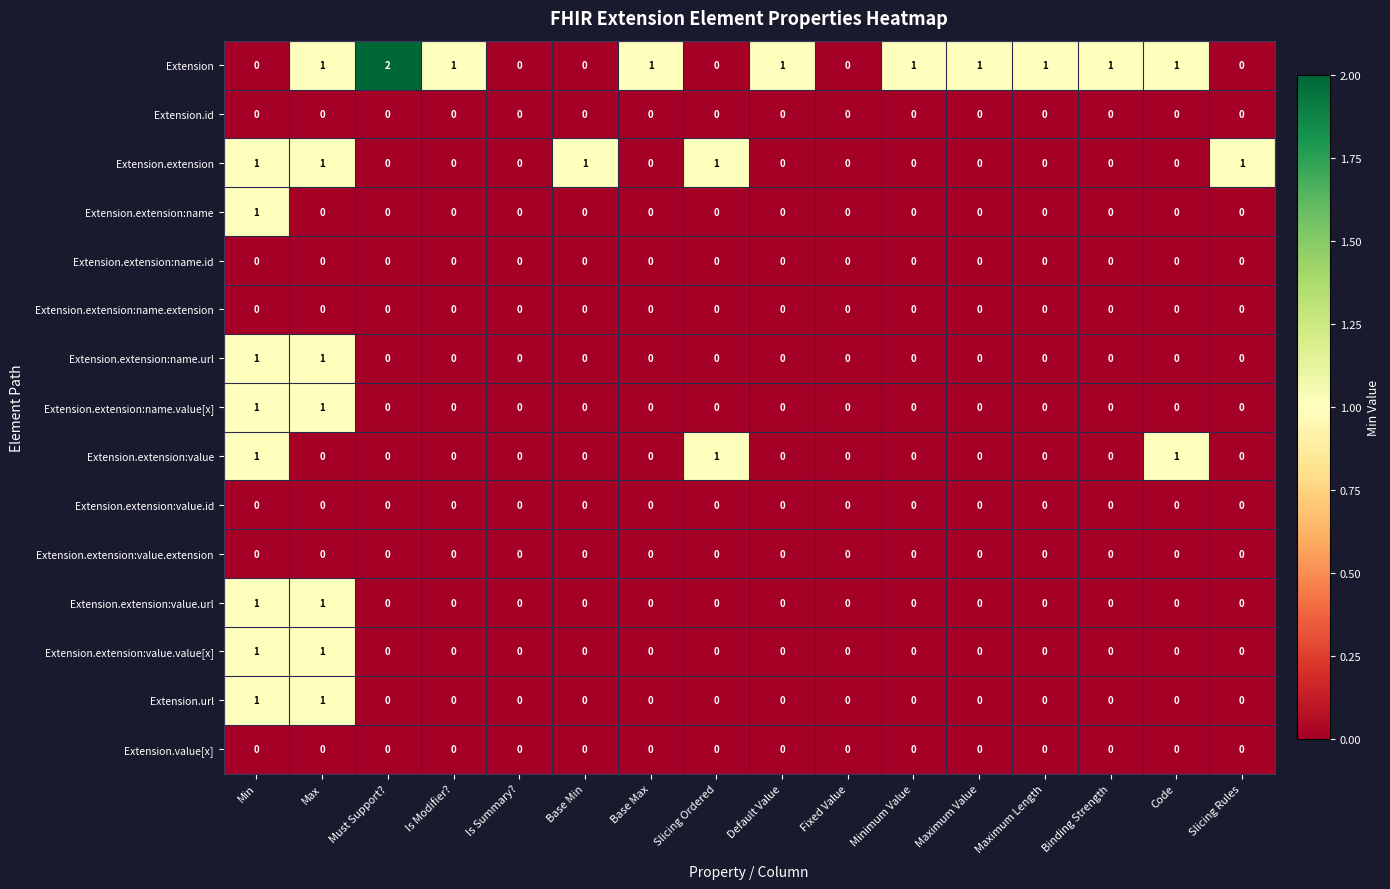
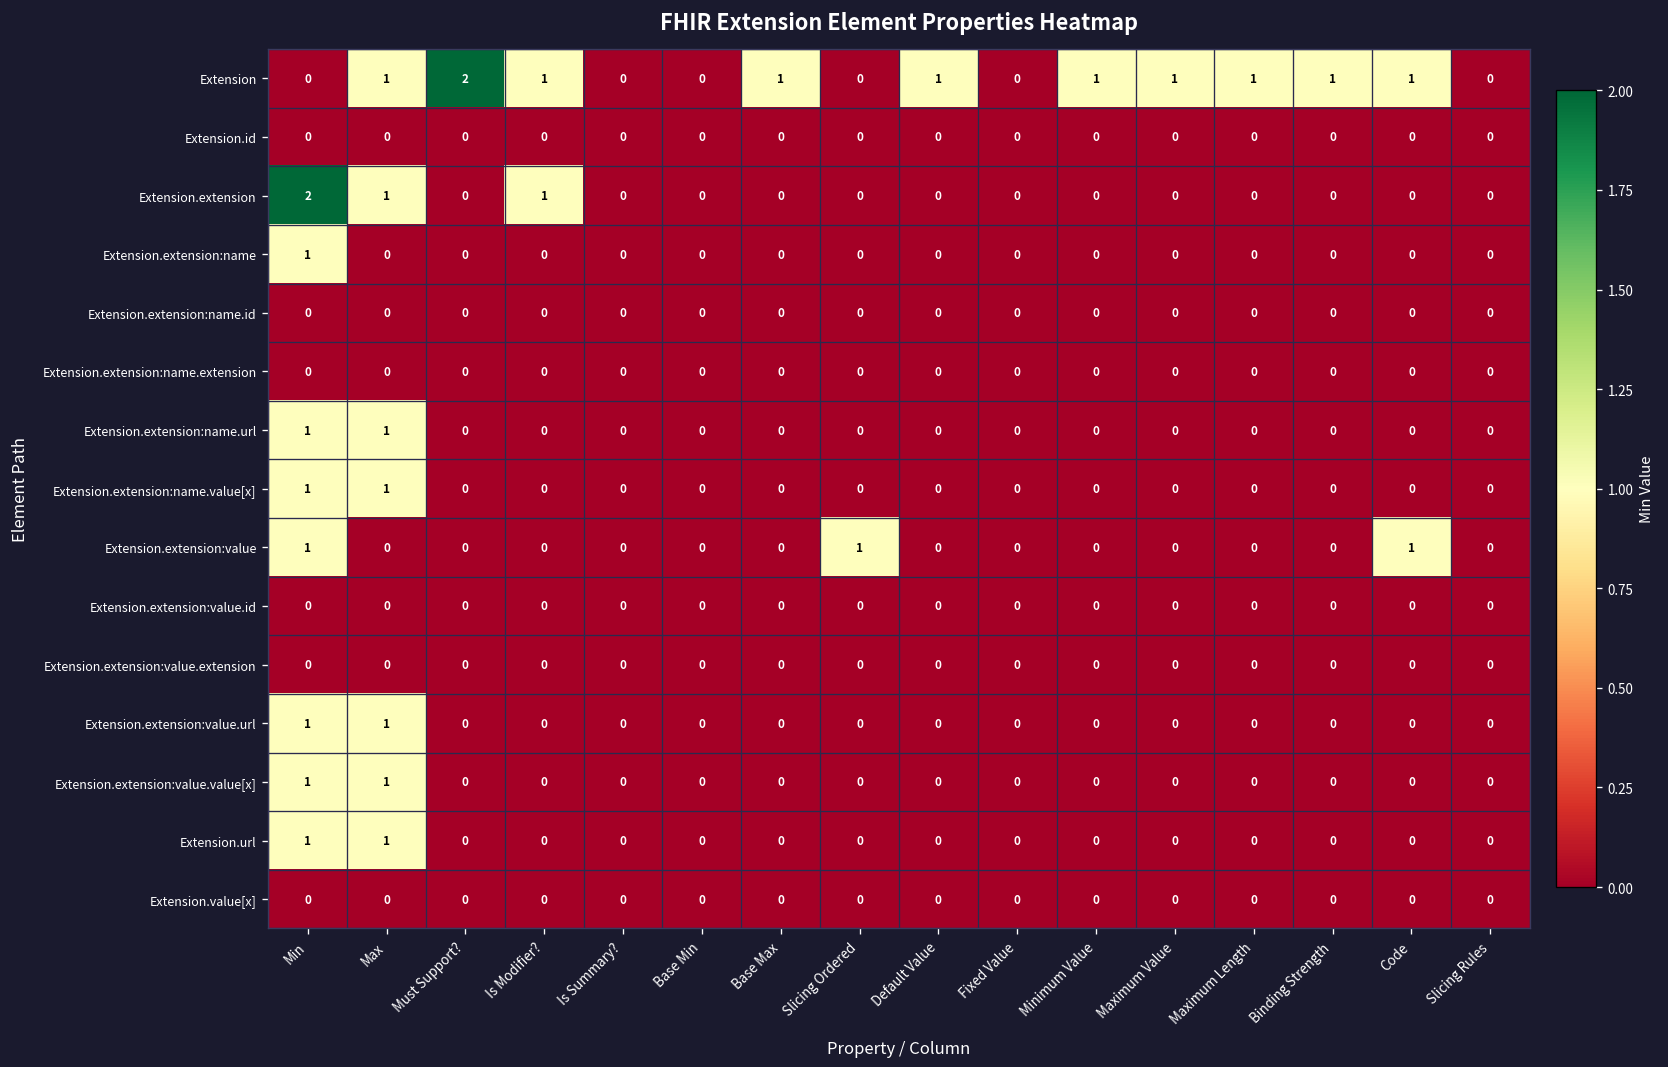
  {
    "Extension.extension": {
-     "Min": 1,
+     "Min": 2,
      "Max": 1,
      "Must Support?": 0,
-     "Is Modifier?": 0,
+     "Is Modifier?": 1,
      "Is Summary?": 0,
-     "Base Min": 1,
+     "Base Min": 0,
      "Base Max": 0,
-     "Slicing Ordered": 1,
+     "Slicing Ordered": 0,
      "Default Value": 0,
      "Fixed Value": 0,
      "Minimum Value": 0,
      "Maximum Value": 0,
      "Maximum Length": 0,
      "Binding Strength": 0,
      "Code": 0,
-     "Slicing Rules": 1
+     "Slicing Rules": 0
    }
  }
